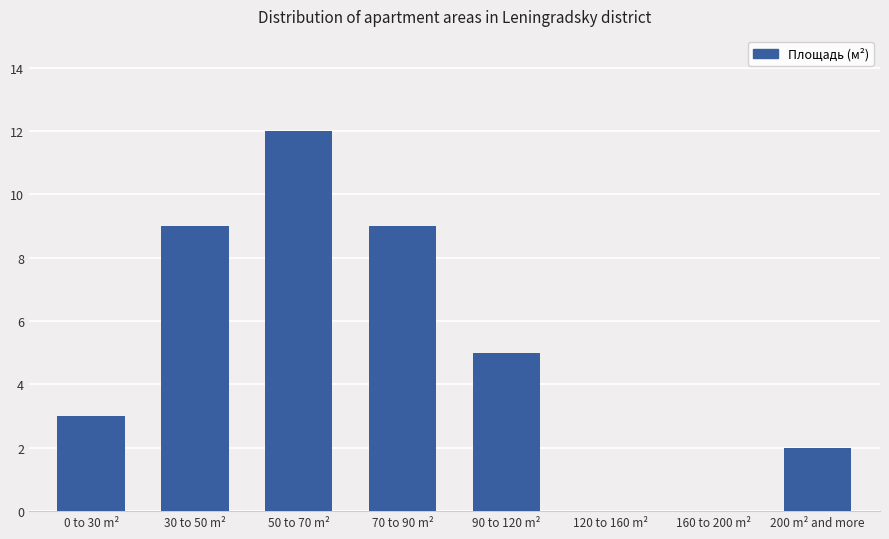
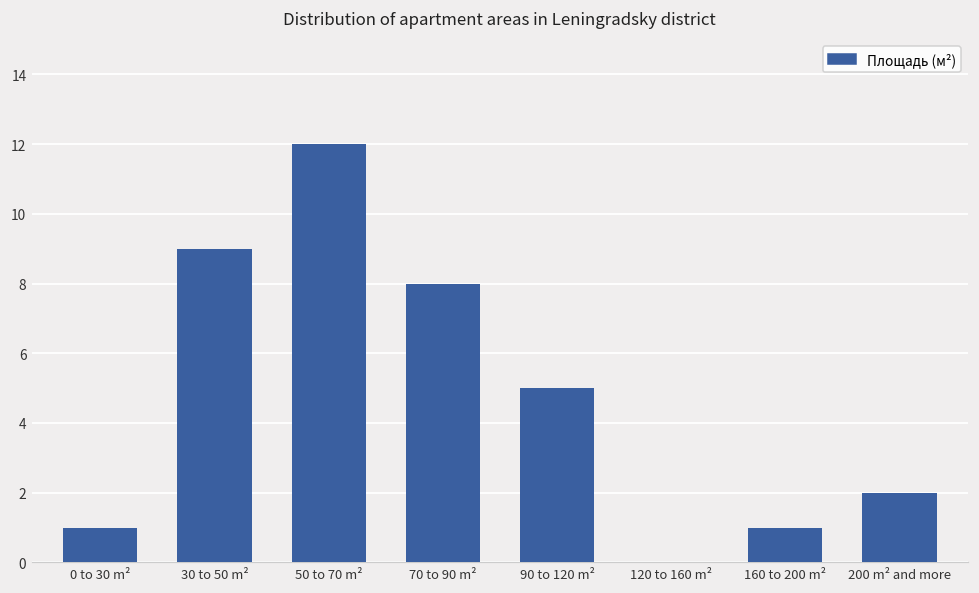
  {
-   "0 to 30 m²": 3,
+   "0 to 30 m²": 1,
    "30 to 50 m²": 9,
    "50 to 70 m²": 12,
-   "70 to 90 m²": 9,
+   "70 to 90 m²": 8,
    "90 to 120 m²": 5,
    "120 to 160 m²": 0,
-   "160 to 200 m²": 0,
+   "160 to 200 m²": 1,
    "200 m² and more": 2
  }
